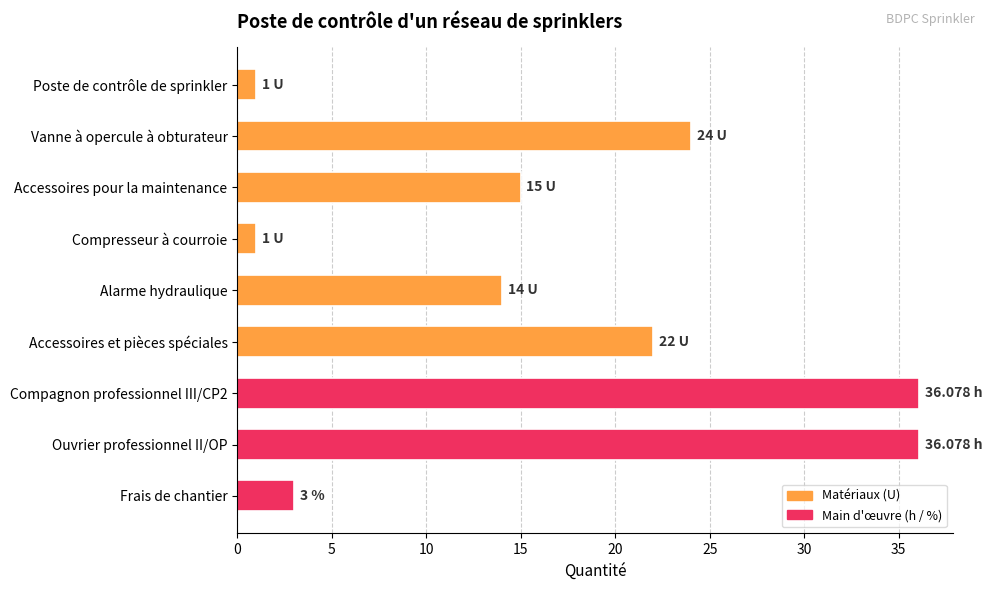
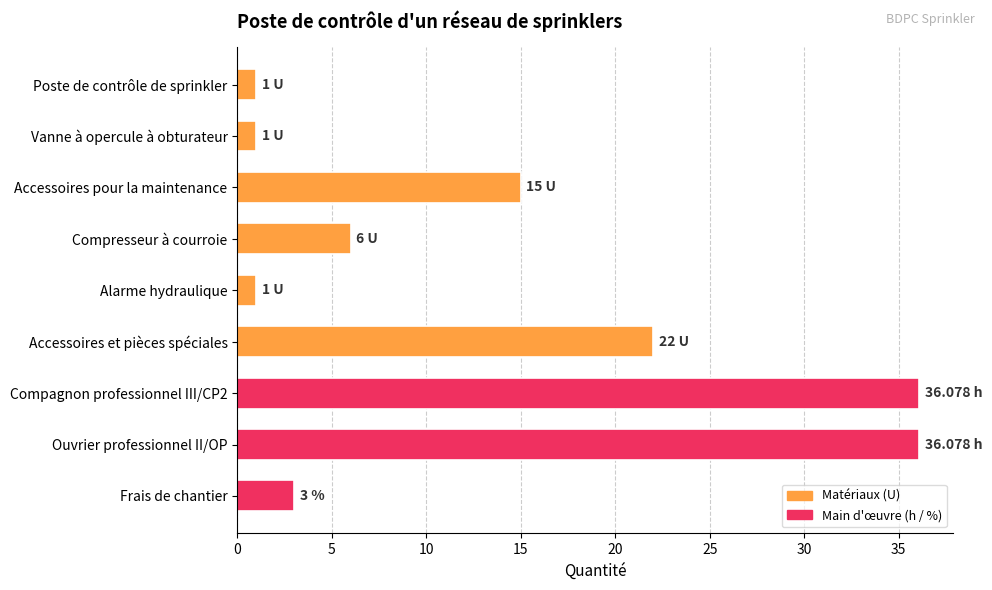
  {
    "Poste de contrôle de sprinkler": "1",
-   "Vanne à opercule à obturateur": "24",
+   "Vanne à opercule à obturateur": "1",
    "Accessoires pour la maintenance": "15",
-   "Compresseur à courroie": "1",
-   "Alarme hydraulique": "14",
+   "Compresseur à courroie": "6",
+   "Alarme hydraulique": "1",
    "Accessoires et pièces spéciales": "22",
    "Compagnon professionnel III/CP2": "36.078",
    "Ouvrier professionnel II/OP": "36.078",
    "Frais de chantier": "3 %"
  }
